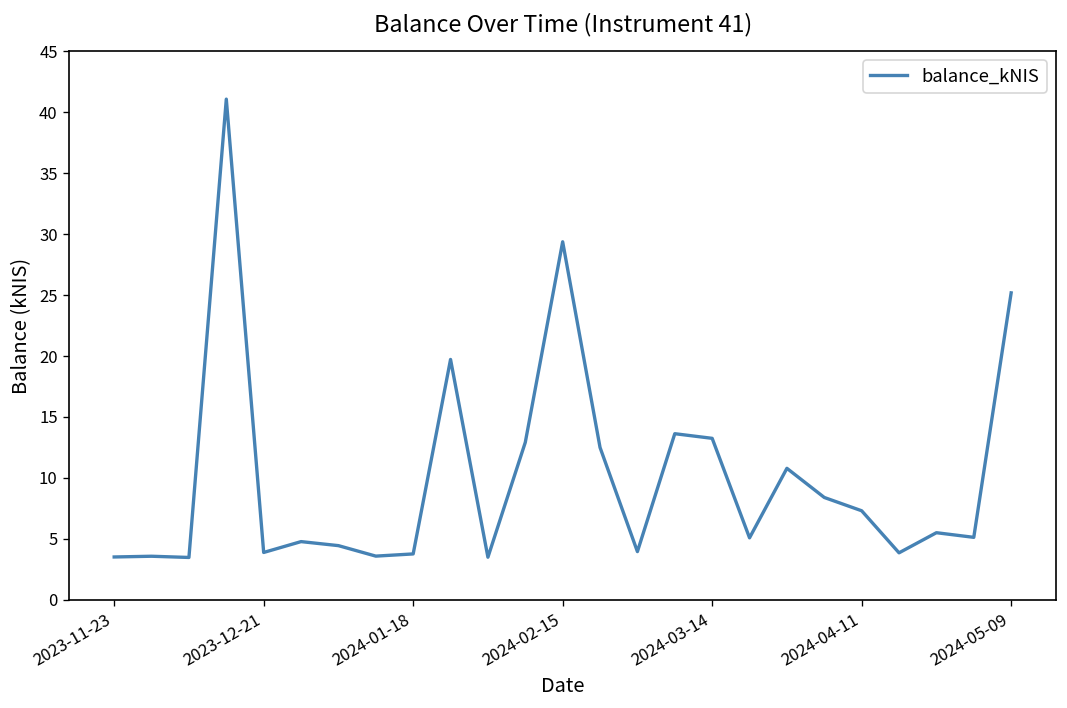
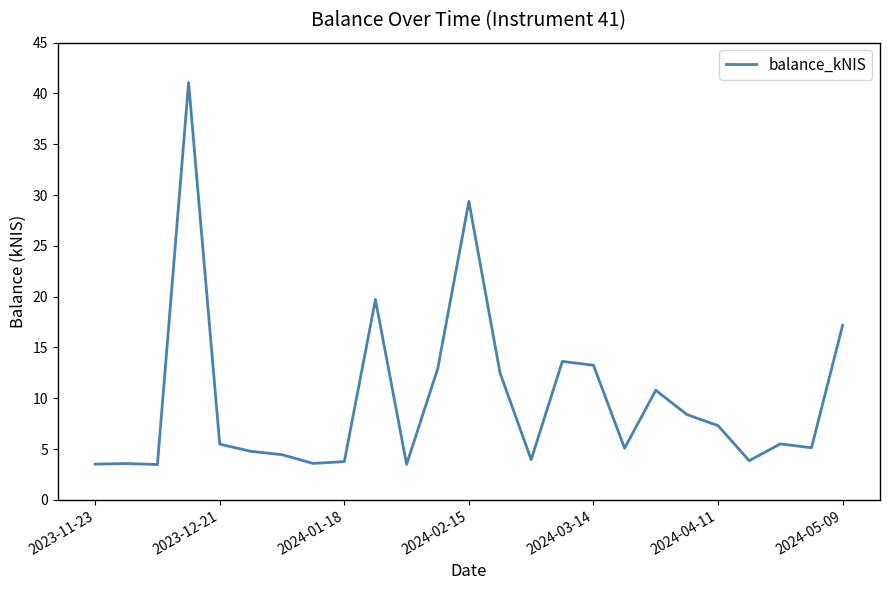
  {
    "2023-11-23": 3.5,
-   "2023-12-21": 3.9,
+   "2023-12-21": 5.5,
    "2024-01-18": 3.8,
    "2024-02-15": 29.4,
    "2024-03-14": 13.3,
    "2024-04-11": 7.3,
-   "2024-05-09": 25.2
+   "2024-05-09": 17.2
  }
